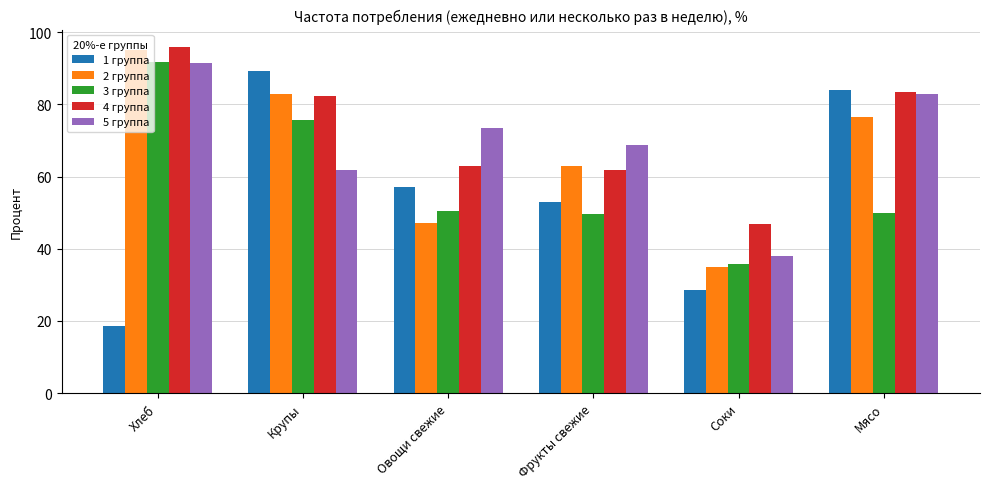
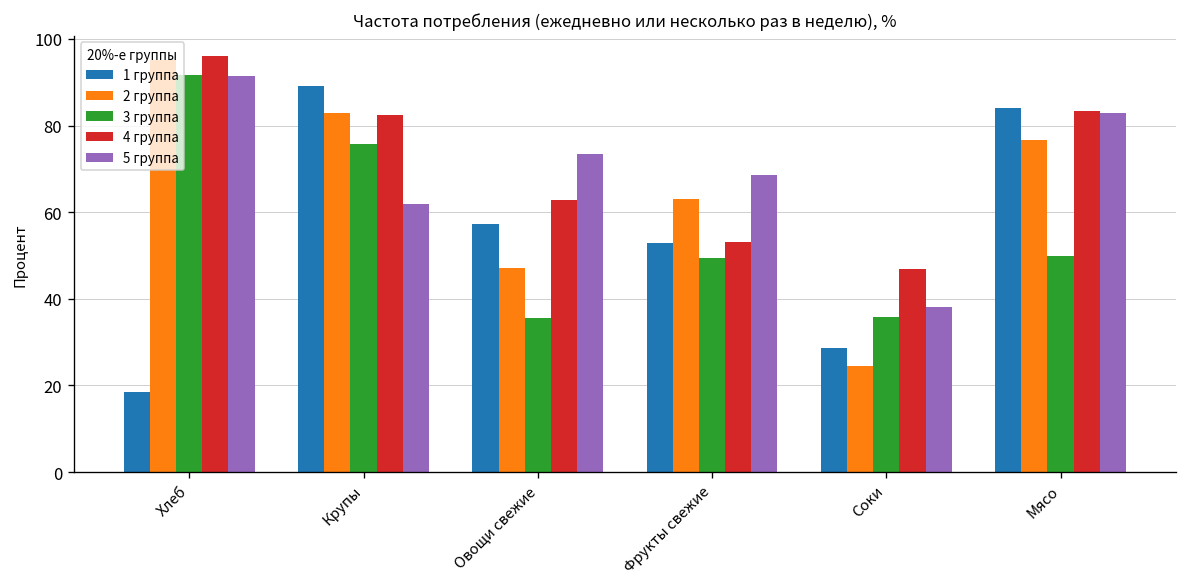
  {
    "1 группа": {
      "Хлеб": 18,
      "Крупы": 89,
      "Овощи свежие": 57,
      "Фрукты свежие": 53,
      "Соки": 29,
      "Мясо": 84
    },
    "2 группа": {
      "Крупы": 83,
      "Овощи свежие": 47,
      "Фрукты свежие": 63,
-     "Соки": 35,
+     "Соки": 24,
      "Мясо": 77
    },
    "3 группа": {
      "Хлеб": 92,
      "Крупы": 76,
-     "Овощи свежие": 51,
+     "Овощи свежие": 36,
      "Фрукты свежие": 50,
      "Соки": 36,
      "Мясо": 50
    },
    "4 группа": {
      "Хлеб": 96,
      "Крупы": 82,
      "Овощи свежие": 63,
-     "Фрукты свежие": 62,
+     "Фрукты свежие": 53,
      "Соки": 47,
      "Мясо": 83
    },
    "5 группа": {
      "Хлеб": 91,
      "Крупы": 62,
      "Овощи свежие": 73,
      "Фрукты свежие": 69,
      "Соки": 38,
      "Мясо": 83
    }
  }
